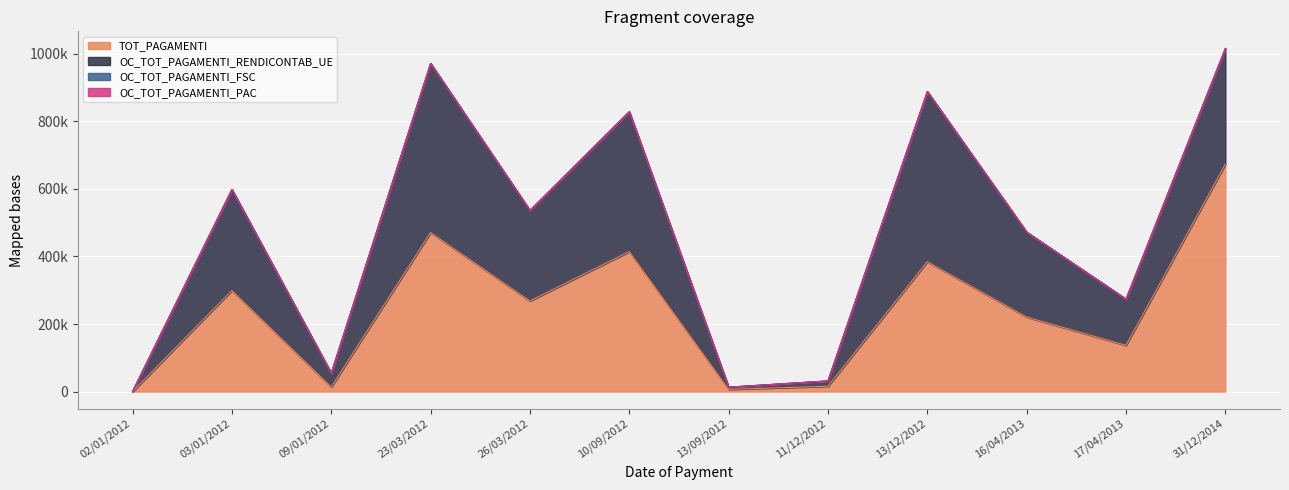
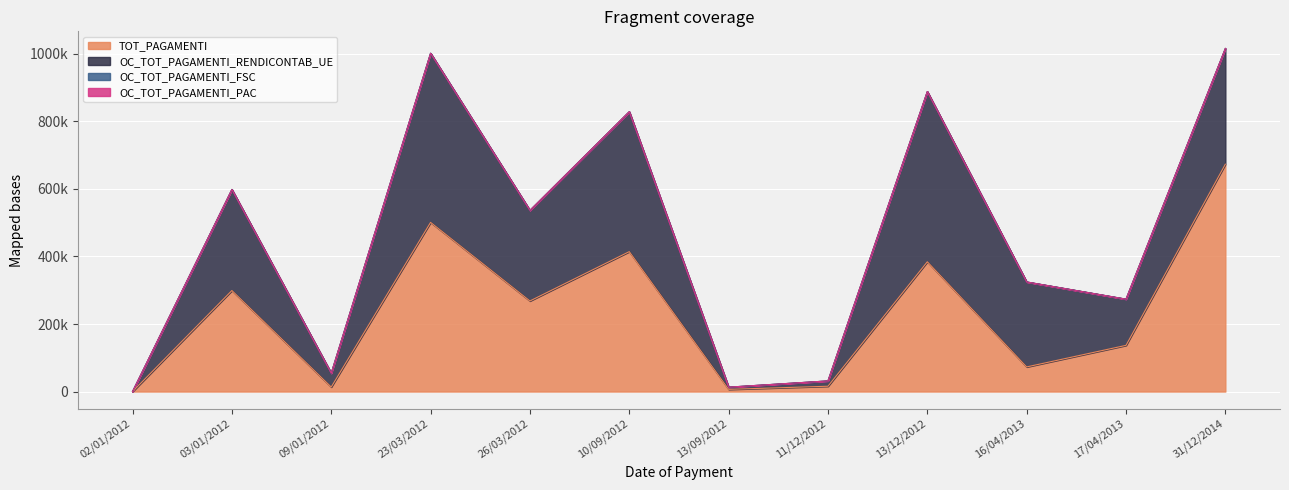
  {
    "TOT_PAGAMENTI": {
      "03/01/2012": 300000,
      "09/01/2012": 10000,
-     "23/03/2012": 470000,
+     "23/03/2012": 500000,
      "26/03/2012": 270000,
      "10/09/2012": 410000,
      "11/12/2012": 20000,
      "13/12/2012": 380000,
-     "16/04/2013": 220000,
+     "16/04/2013": 70000,
      "17/04/2013": 140000,
      "31/12/2014": 670000
    }
  }
